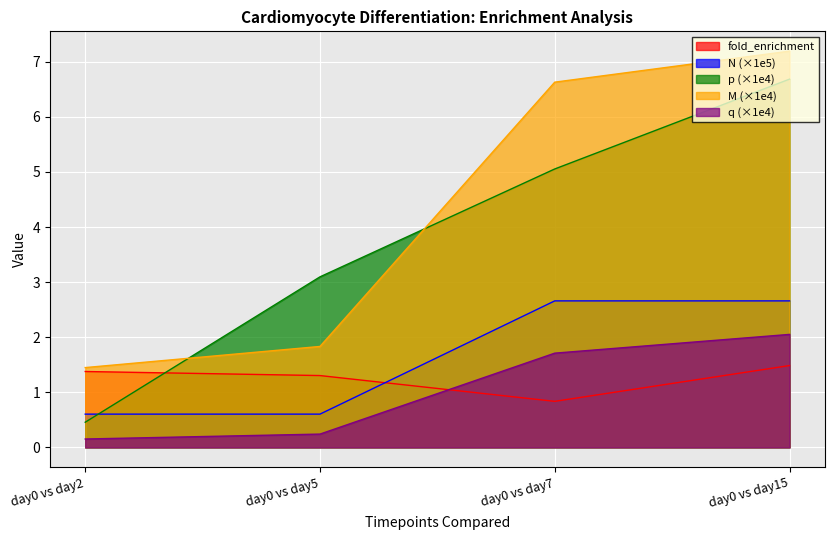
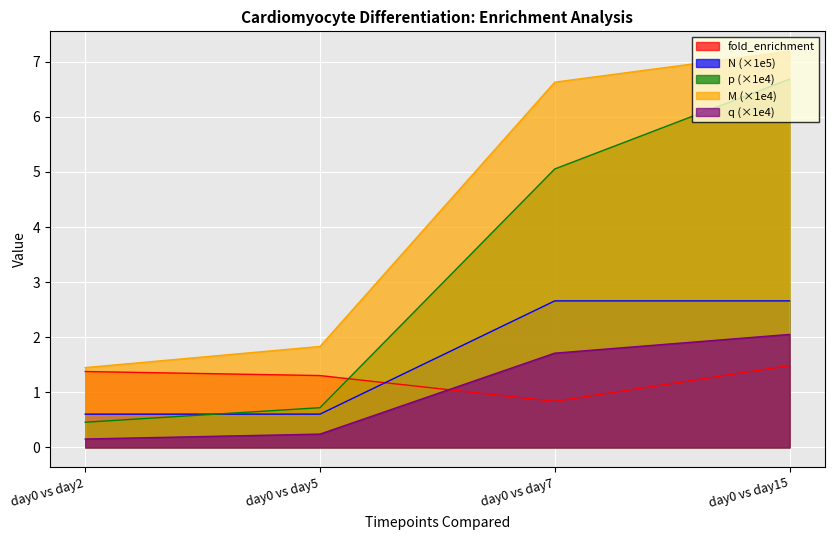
  {
    "fold_enrichment": {
      "day0 vs day2": 1.4,
      "day0 vs day5": 1.3,
      "day0 vs day7": 0.8,
      "day0 vs day15": 1.5
    },
    "N (×1e5)": {
      "day0 vs day2": 0.6,
      "day0 vs day5": 0.6,
      "day0 vs day7": 2.7,
      "day0 vs day15": 2.7
    },
    "p (×1e4)": {
      "day0 vs day2": 0.5,
-     "day0 vs day5": 3.1,
+     "day0 vs day5": 0.7,
      "day0 vs day7": 5.1
    },
    "M (×1e4)": {
      "day0 vs day2": 1.4,
      "day0 vs day5": 1.8,
      "day0 vs day7": 6.6
    },
    "q (×1e4)": {
      "day0 vs day2": 0.2,
      "day0 vs day5": 0.2,
      "day0 vs day7": 1.7,
      "day0 vs day15": 2.1
    }
  }
